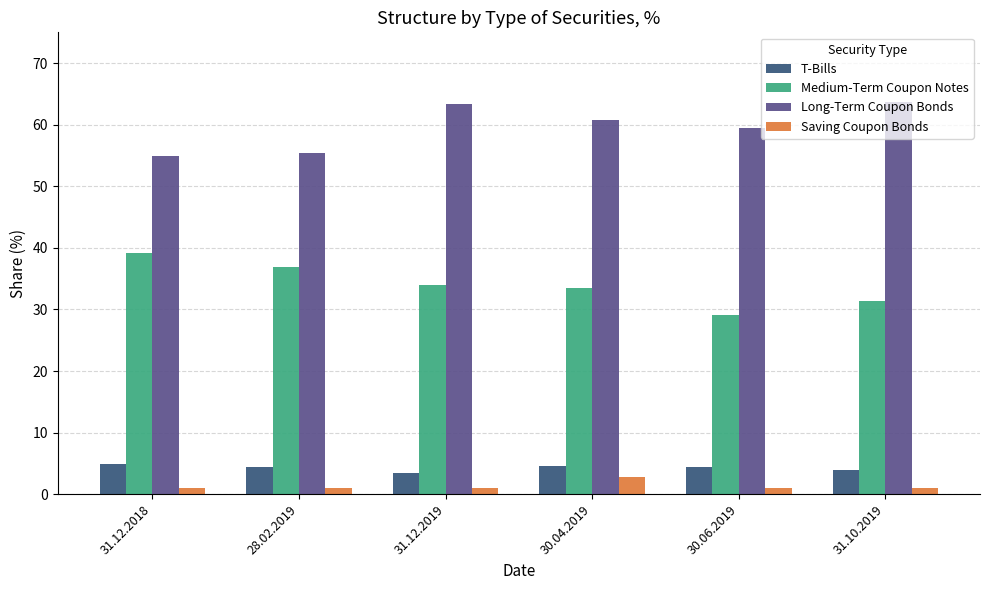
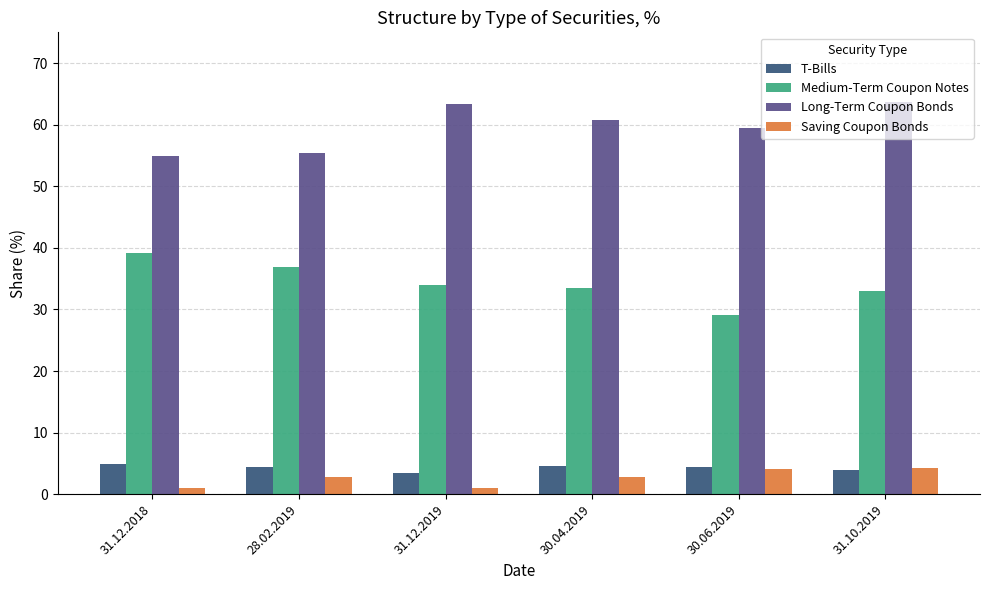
  {
    "Medium-Term Coupon Notes": {
      "31.12.2018": 39,
      "28.02.2019": 37,
      "31.12.2019": 34,
      "30.04.2019": 34,
      "30.06.2019": 29,
-     "31.10.2019": 31
+     "31.10.2019": 33
    },
    "Saving Coupon Bonds": {
      "31.12.2018": 1,
-     "28.02.2019": 1,
+     "28.02.2019": 3,
      "31.12.2019": 1,
      "30.04.2019": 3,
-     "30.06.2019": 1,
-     "31.10.2019": 1
+     "30.06.2019": 4,
+     "31.10.2019": 4
    }
  }
